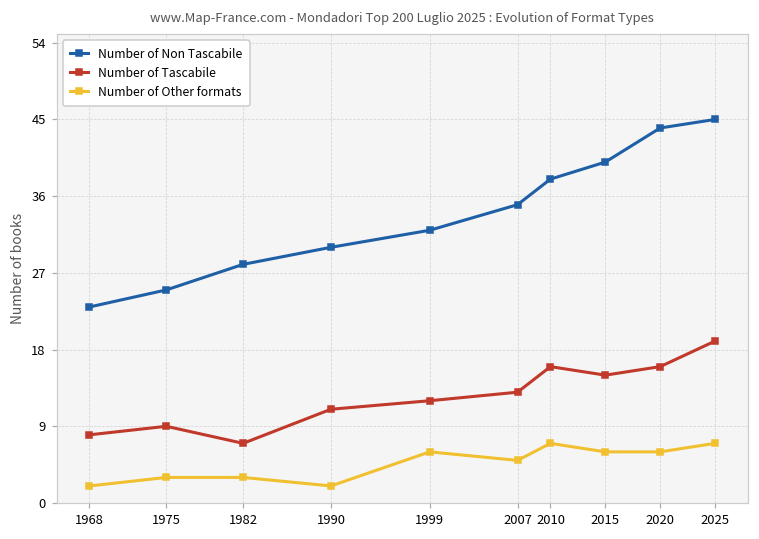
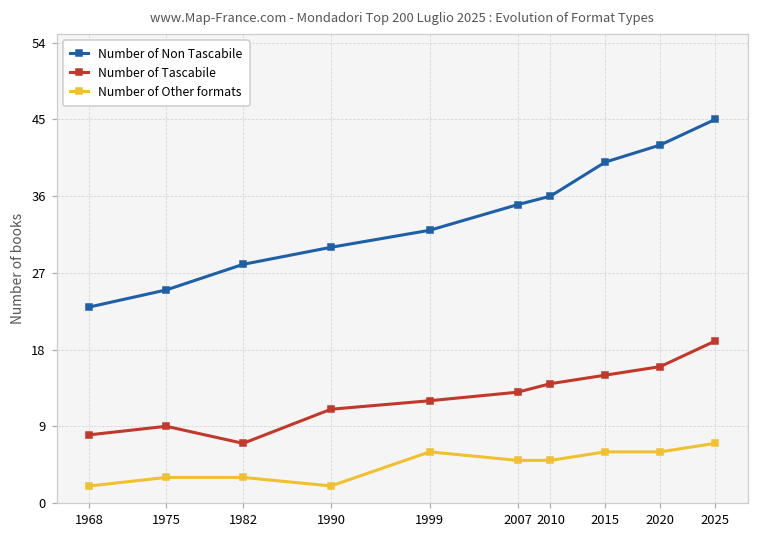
  {
    "Number of Non Tascabile": {
      "1968": 23,
      "1975": 25,
      "1982": 28,
      "1990": 30,
      "1999": 32,
      "2007": 35,
-     "2010": 38,
+     "2010": 36,
      "2015": 40,
-     "2020": 44,
+     "2020": 42,
      "2025": 45
    },
    "Number of Tascabile": {
      "1968": 8,
      "1975": 9,
      "1982": 7,
      "1990": 11,
      "1999": 12,
      "2007": 13,
-     "2010": 16,
+     "2010": 14,
      "2015": 15,
      "2020": 16,
      "2025": 19
    },
    "Number of Other formats": {
      "1968": 2,
      "1975": 3,
      "1982": 3,
      "1990": 2,
      "1999": 6,
      "2007": 5,
-     "2010": 7,
+     "2010": 5,
      "2015": 6,
      "2020": 6,
      "2025": 7
    }
  }
